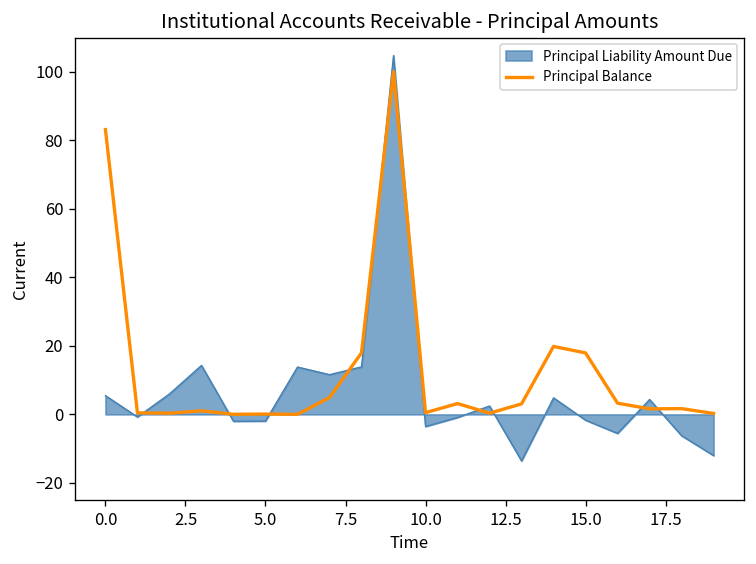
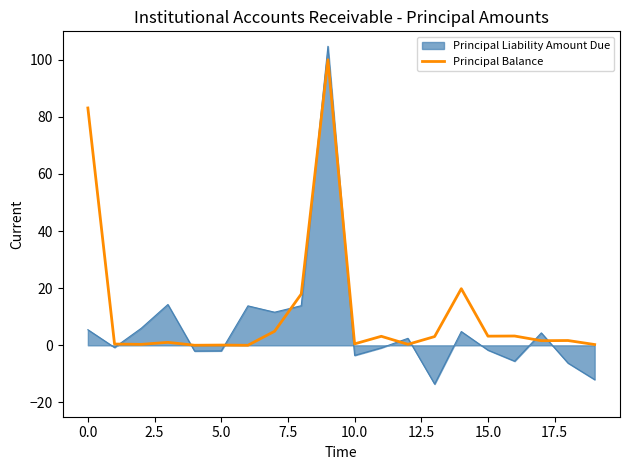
  {
    "Principal Balance": {
      "0.0": 83,
-     "15.0": 18
+     "15.0": 3
    }
  }
